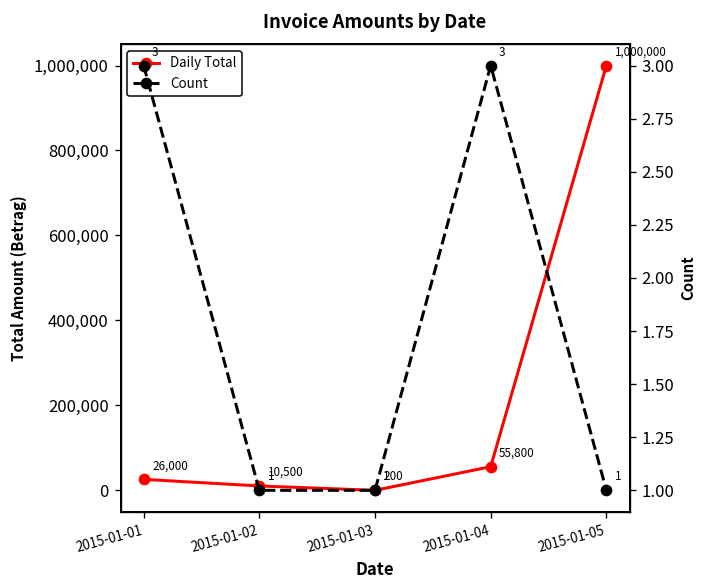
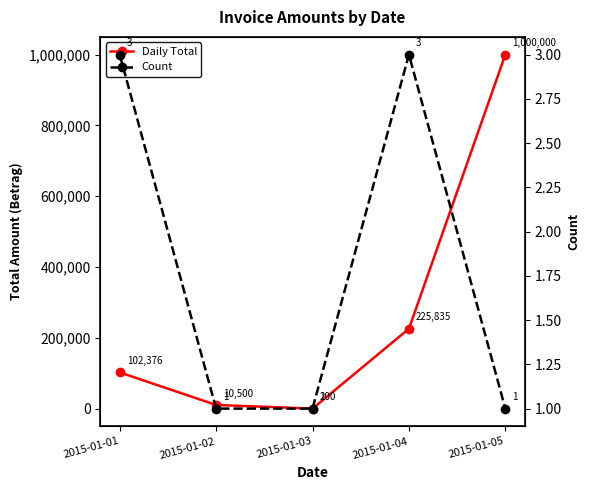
  {
    "Daily Total": {
-     "2015-01-01": "26,000",
+     "2015-01-01": "102,376",
      "2015-01-02": "10,500",
-     "2015-01-04": "55,800",
+     "2015-01-04": "225,835",
      "2015-01-05": "1,000,000"
    },
    "Count": {
      "2015-01-04": "3",
      "2015-01-05": "1"
    }
  }
